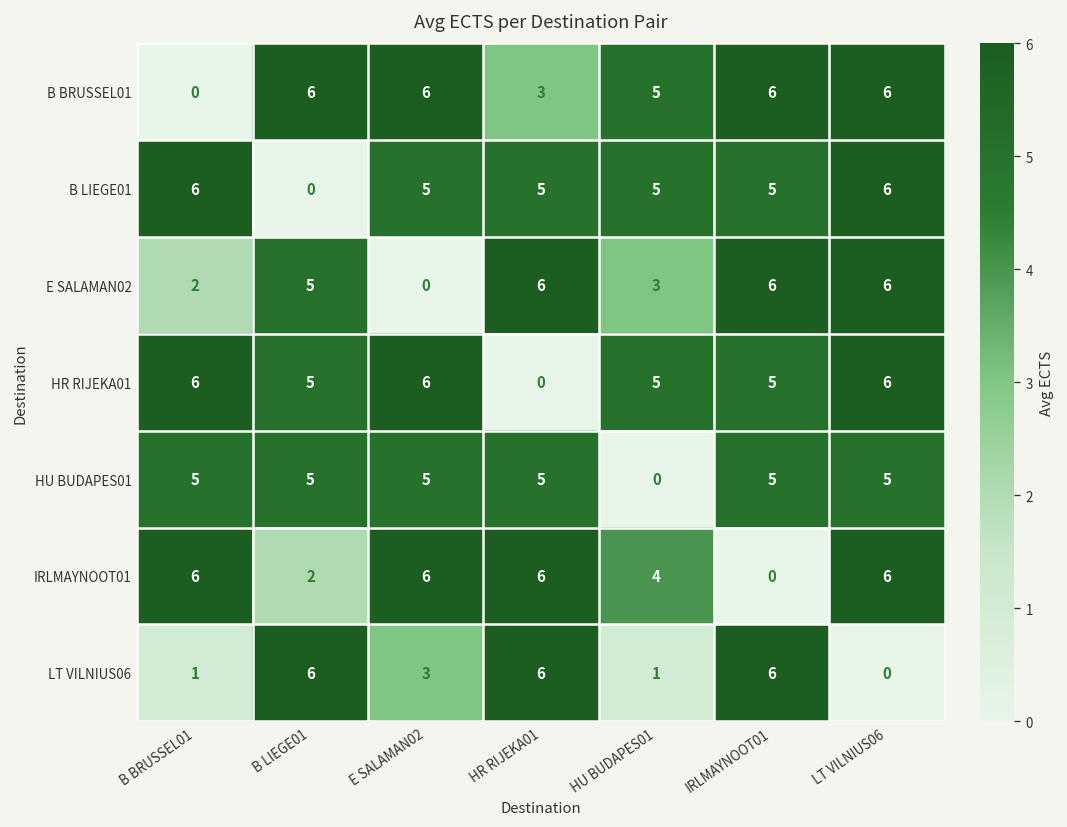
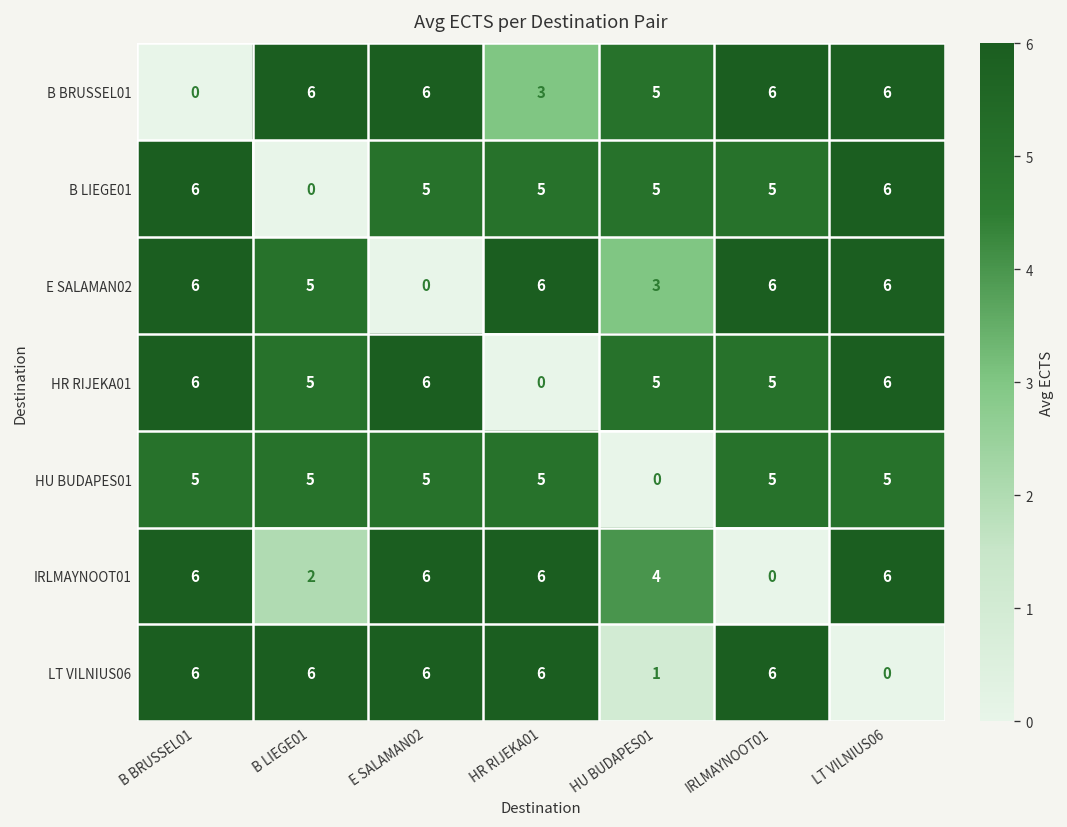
  {
    "B BRUSSEL01": {
      "B BRUSSEL01": 0,
      "B LIEGE01": 6,
      "E SALAMAN02": 6,
      "HR RIJEKA01": 3,
      "HU BUDAPES01": 5,
      "IRLMAYNOOT01": 6,
      "LT VILNIUS06": 6
    },
    "B LIEGE01": {
      "B BRUSSEL01": 6,
      "B LIEGE01": 0,
      "E SALAMAN02": 5,
      "HR RIJEKA01": 5,
      "HU BUDAPES01": 5,
      "IRLMAYNOOT01": 5,
      "LT VILNIUS06": 6
    },
    "E SALAMAN02": {
-     "B BRUSSEL01": 2,
+     "B BRUSSEL01": 6,
      "B LIEGE01": 5,
      "E SALAMAN02": 0,
      "HR RIJEKA01": 6,
      "HU BUDAPES01": 3,
      "IRLMAYNOOT01": 6,
      "LT VILNIUS06": 6
    },
    "HR RIJEKA01": {
      "B BRUSSEL01": 6,
      "B LIEGE01": 5,
      "E SALAMAN02": 6,
      "HR RIJEKA01": 0,
      "HU BUDAPES01": 5,
      "IRLMAYNOOT01": 5,
      "LT VILNIUS06": 6
    },
    "HU BUDAPES01": {
      "B BRUSSEL01": 5,
      "B LIEGE01": 5,
      "E SALAMAN02": 5,
      "HR RIJEKA01": 5,
      "HU BUDAPES01": 0,
      "IRLMAYNOOT01": 5,
      "LT VILNIUS06": 5
    },
    "IRLMAYNOOT01": {
      "B BRUSSEL01": 6,
      "B LIEGE01": 2,
      "E SALAMAN02": 6,
      "HR RIJEKA01": 6,
      "HU BUDAPES01": 4,
      "IRLMAYNOOT01": 0,
      "LT VILNIUS06": 6
    },
    "LT VILNIUS06": {
-     "B BRUSSEL01": 1,
+     "B BRUSSEL01": 6,
      "B LIEGE01": 6,
-     "E SALAMAN02": 3,
+     "E SALAMAN02": 6,
      "HR RIJEKA01": 6,
      "HU BUDAPES01": 1,
      "IRLMAYNOOT01": 6,
      "LT VILNIUS06": 0
    }
  }
